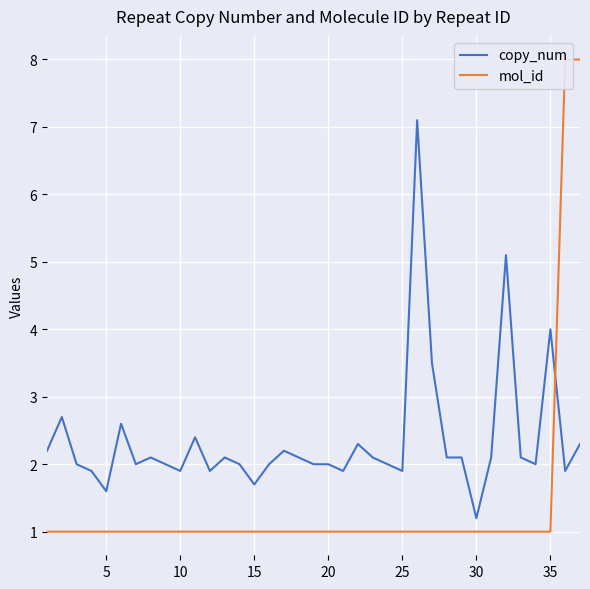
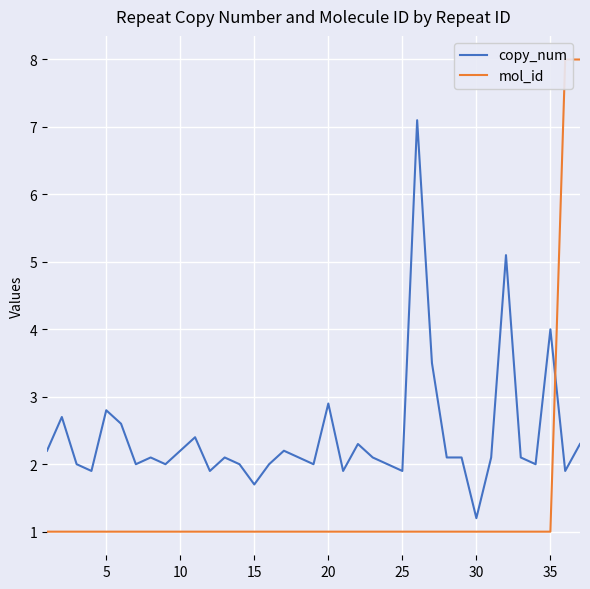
  {
    "copy_num": {
-     "5": 1.6,
-     "10": 1.9,
+     "5": 2.8,
+     "10": 2.2,
      "15": 1.7,
-     "20": 2.0,
+     "20": 2.9,
      "25": 1.9,
      "30": 1.2,
      "35": 4.0
    },
    "mol_id": {
      "5": 1.0,
      "10": 1.0,
      "15": 1.0,
      "20": 1.0,
      "25": 1.0,
      "30": 1.0,
      "35": 1.0
    }
  }
